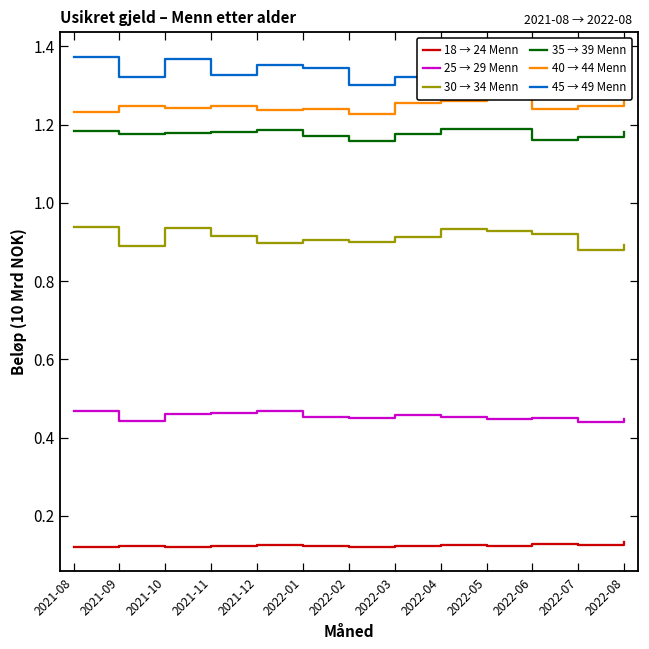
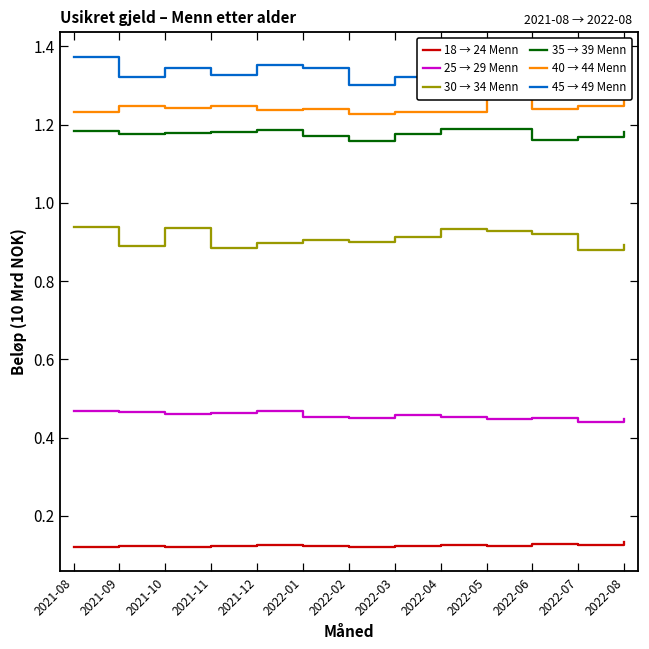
  {
    "18 → 24 Menn": {
      "2021-08": 0.12,
      "2021-09": 0.12,
      "2021-10": 0.12,
      "2021-11": 0.12,
      "2021-12": 0.13,
      "2022-01": 0.12,
      "2022-02": 0.12,
      "2022-03": 0.12,
      "2022-04": 0.12,
      "2022-05": 0.12,
      "2022-06": 0.13,
      "2022-07": 0.13,
      "2022-08": 0.13
    },
    "25 → 29 Menn": {
      "2021-08": 0.47,
-     "2021-09": 0.44,
+     "2021-09": 0.46,
      "2021-10": 0.46,
      "2021-11": 0.46,
      "2021-12": 0.47,
      "2022-01": 0.45,
      "2022-02": 0.45,
      "2022-03": 0.46,
      "2022-04": 0.45,
      "2022-05": 0.45,
      "2022-06": 0.45,
      "2022-07": 0.44,
      "2022-08": 0.45
    },
    "30 → 34 Menn": {
      "2021-08": 0.94,
      "2021-09": 0.89,
      "2021-10": 0.94,
-     "2021-11": 0.91,
+     "2021-11": 0.88,
      "2021-12": 0.90,
      "2022-01": 0.90,
      "2022-02": 0.90,
      "2022-03": 0.91,
      "2022-04": 0.93,
      "2022-05": 0.93,
      "2022-06": 0.92,
      "2022-07": 0.88,
      "2022-08": 0.89
    },
    "35 → 39 Menn": {
      "2021-08": 1.18,
      "2021-09": 1.18,
      "2021-10": 1.18,
      "2021-11": 1.18,
      "2021-12": 1.19,
      "2022-01": 1.17,
      "2022-02": 1.16,
      "2022-03": 1.18,
      "2022-04": 1.19,
      "2022-05": 1.19,
      "2022-06": 1.16,
      "2022-07": 1.17,
      "2022-08": 1.18
    },
    "40 → 44 Menn": {
      "2021-08": 1.23,
      "2021-09": 1.25,
      "2021-10": 1.24,
      "2021-11": 1.25,
      "2021-12": 1.24,
      "2022-01": 1.24,
      "2022-02": 1.23,
-     "2022-03": 1.26,
-     "2022-04": 1.26,
+     "2022-03": 1.23,
+     "2022-04": 1.23,
      "2022-05": 1.27,
      "2022-06": 1.24,
      "2022-07": 1.25,
      "2022-08": 1.27
    },
    "45 → 49 Menn": {
      "2021-08": 1.37,
      "2021-09": 1.32,
-     "2021-10": 1.37,
+     "2021-10": 1.35,
      "2021-11": 1.33,
      "2021-12": 1.35,
      "2022-01": 1.34,
      "2022-02": 1.30,
      "2022-03": 1.32
    }
  }
